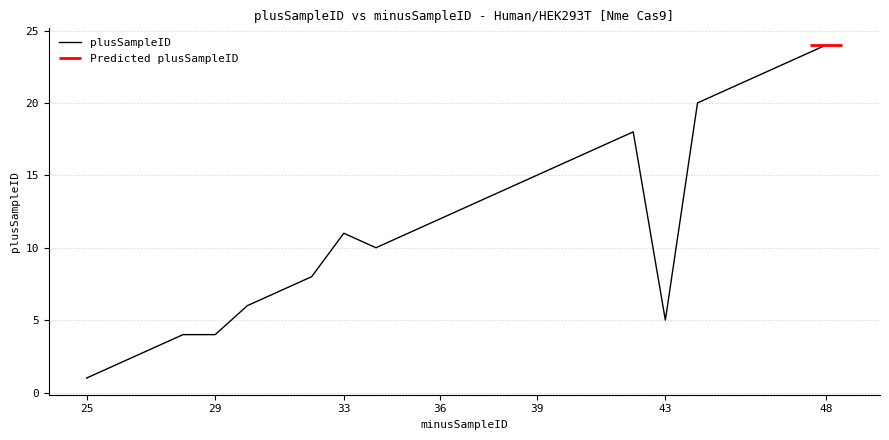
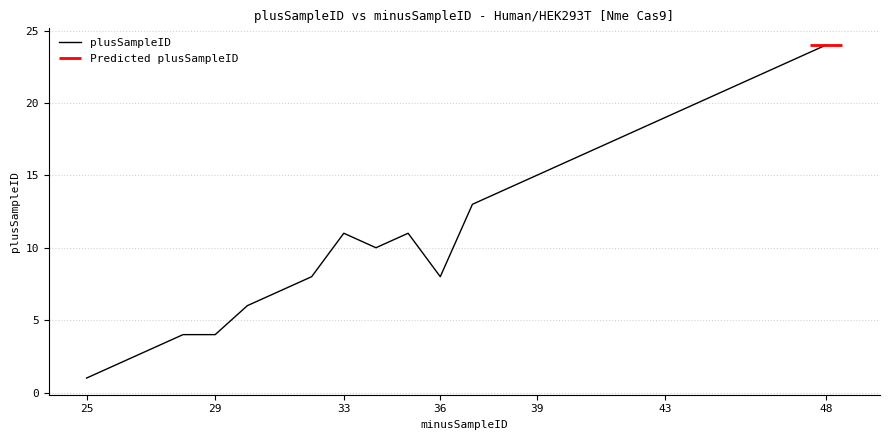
  {
    "plusSampleID": {
      "25": 1,
      "29": 4,
      "33": 11,
-     "36": 12,
+     "36": 8,
      "39": 15,
-     "43": 5,
+     "43": 19,
      "48": 24
    }
  }
